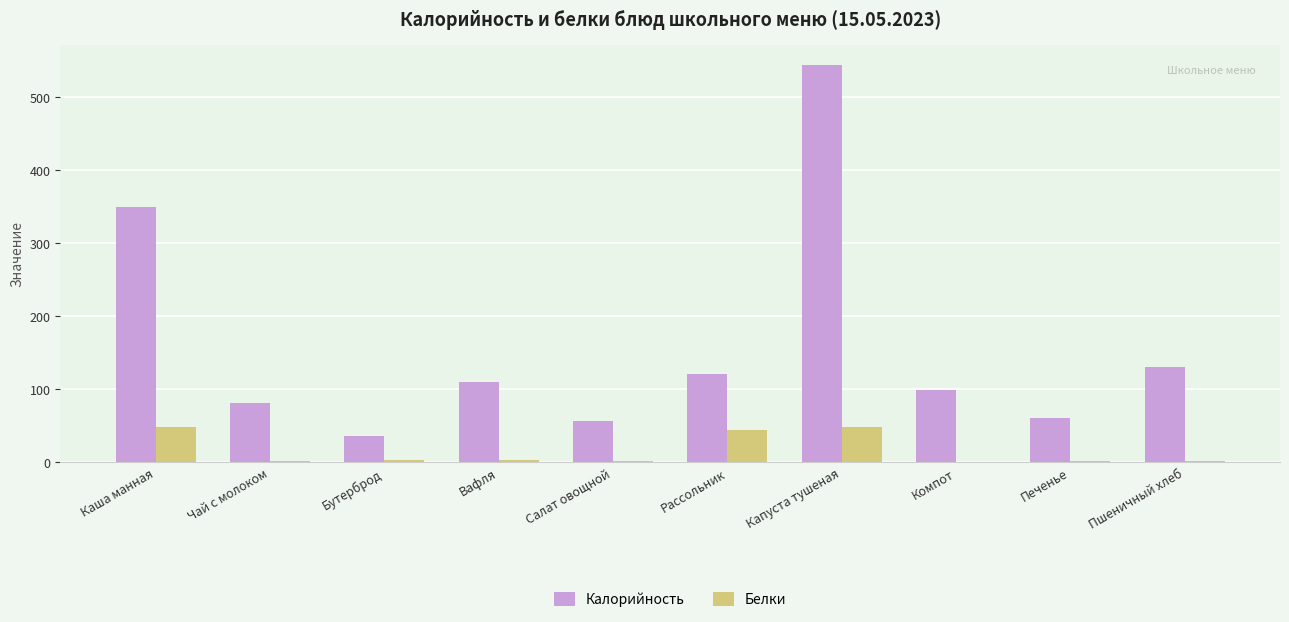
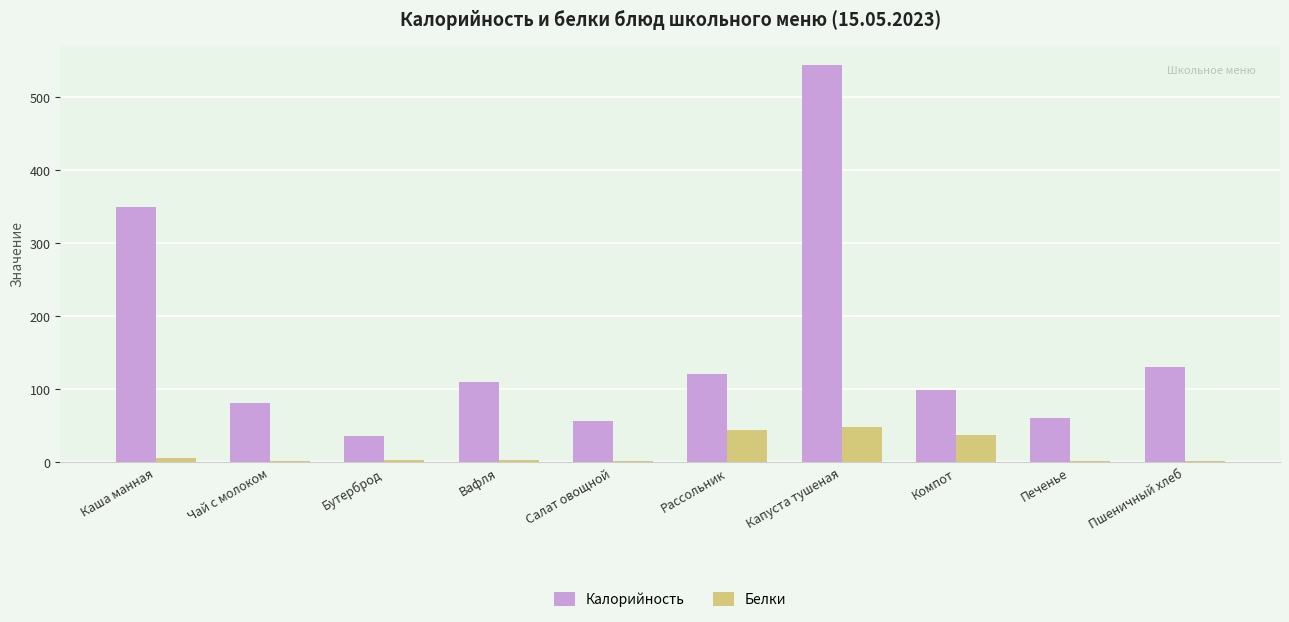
  {
    "Калорийность": {
      "Каша манная": 350,
      "Чай с молоком": 80,
      "Бутерброд": 40,
      "Вафля": 110,
      "Салат овощной": 60,
      "Рассольник": 120,
      "Капуста тушеная": 540,
      "Компот": 100,
      "Печенье": 60,
      "Пшеничный хлеб": 130
    },
    "Белки": {
-     "Каша манная": 50,
+     "Каша манная": 10,
      "Рассольник": 40,
      "Капуста тушеная": 50,
-     "Компот": 0
+     "Компот": 40
    }
  }
